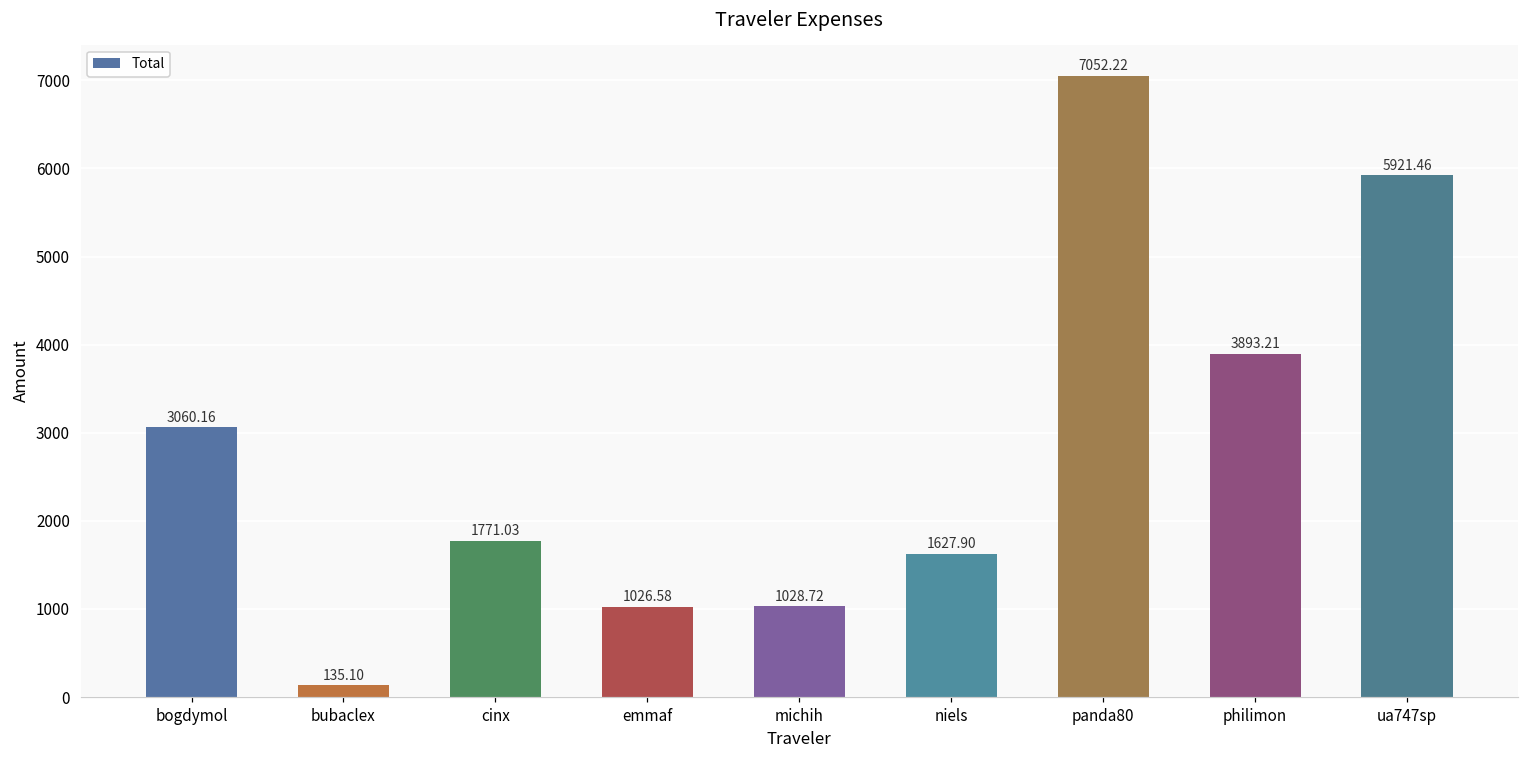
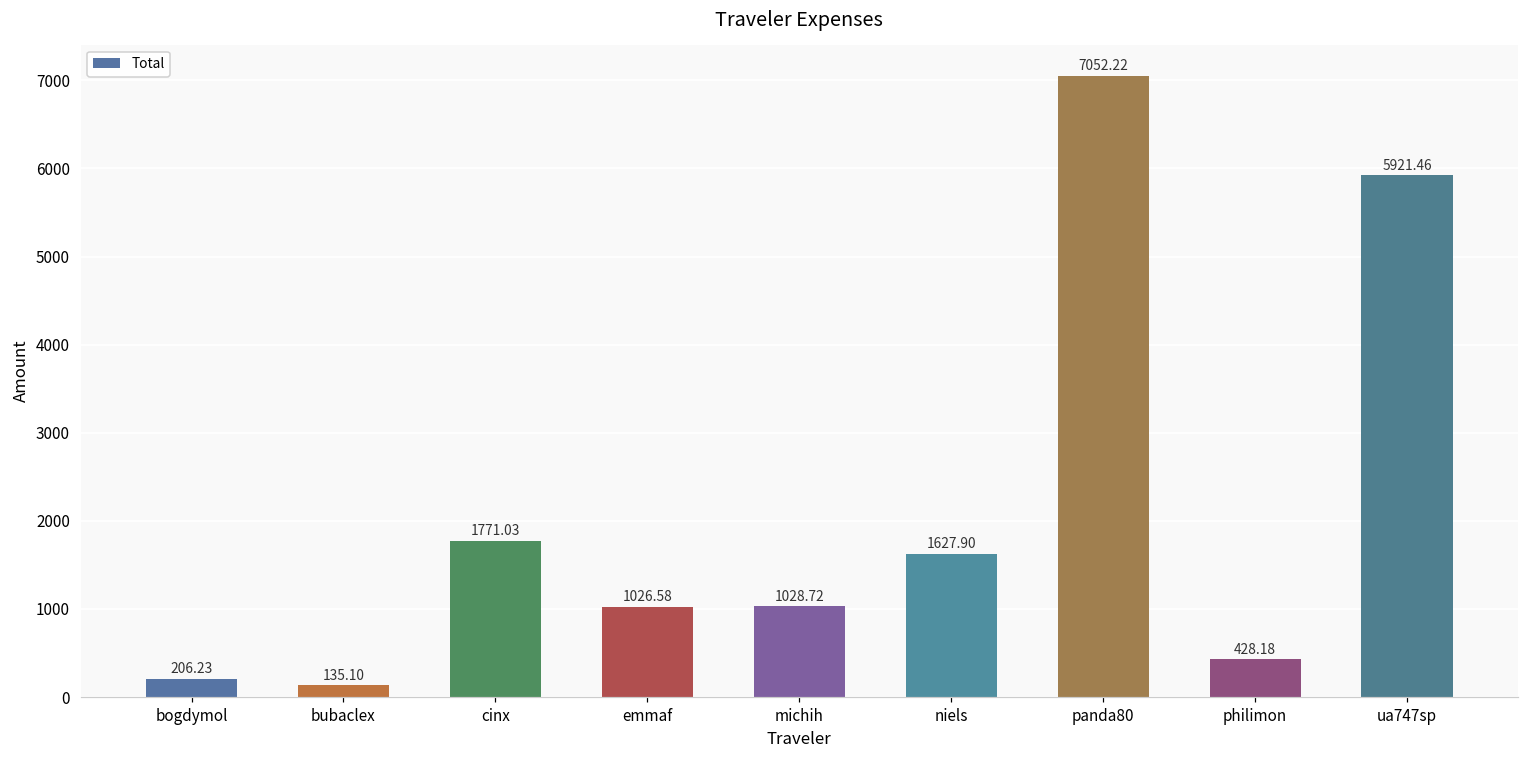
  {
-   "bogdymol": 3060.16,
+   "bogdymol": 206.23,
    "bubaclex": 135.10,
    "cinx": 1771.03,
    "emmaf": 1026.58,
    "michih": 1028.72,
    "niels": 1627.90,
    "panda80": 7052.22,
-   "philimon": 3893.21,
+   "philimon": 428.18,
    "ua747sp": 5921.46
  }
